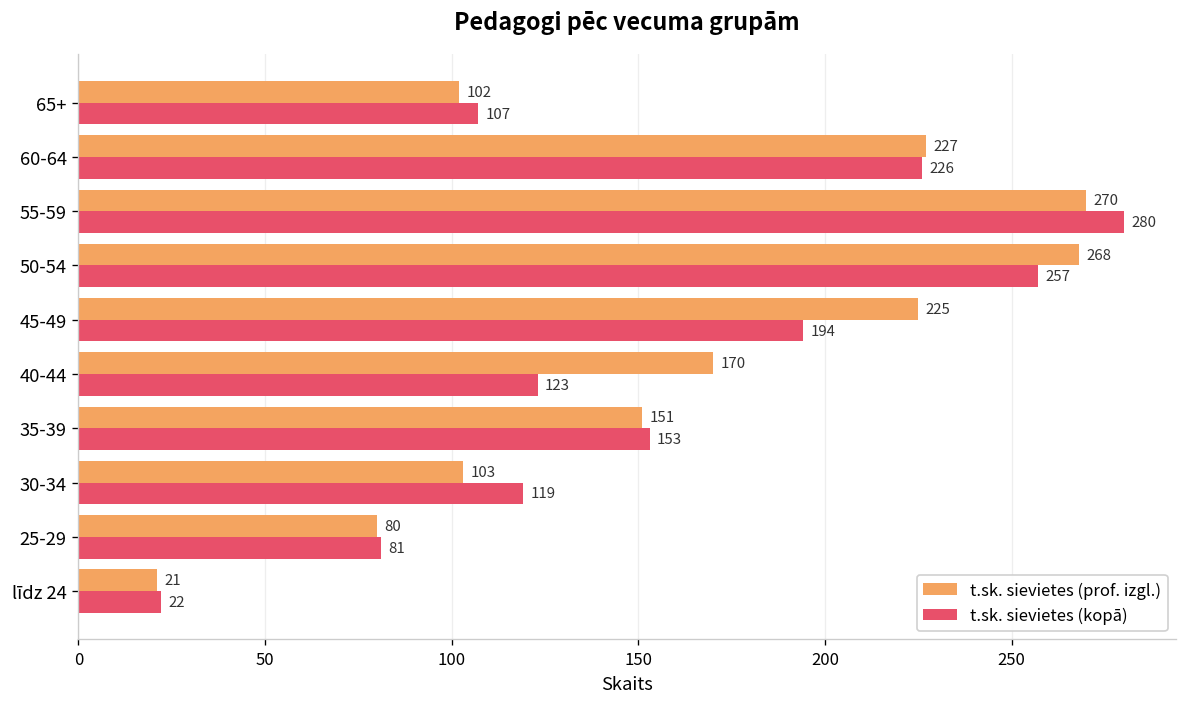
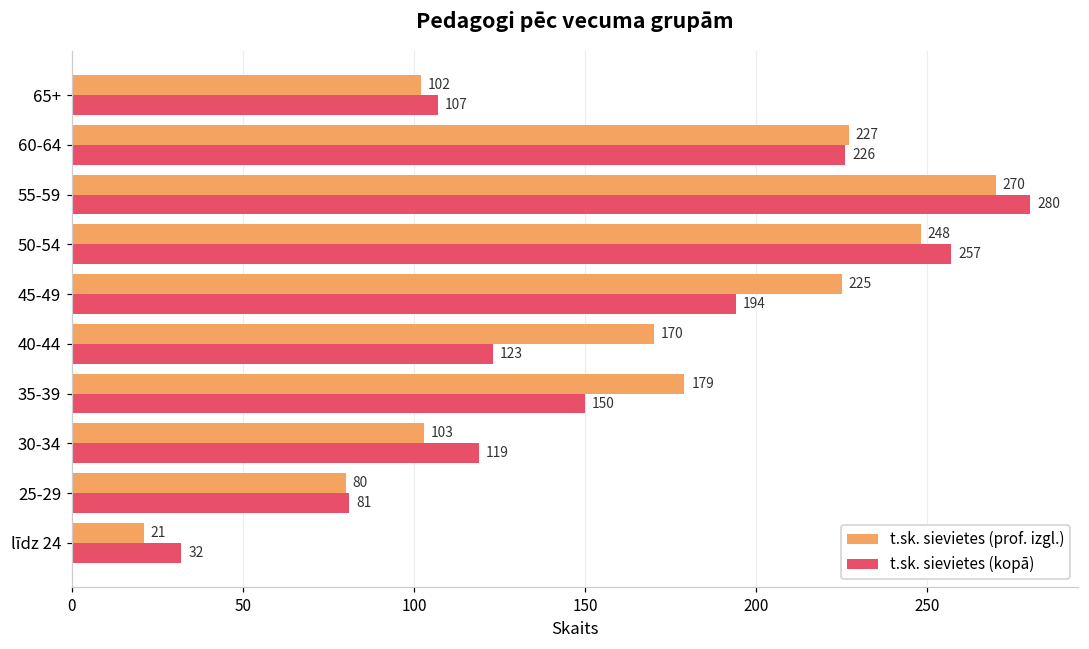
  {
    "t.sk. sievietes (prof. izgl.)": {
      "65+": 102,
      "60-64": 227,
      "55-59": 270,
-     "50-54": 268,
+     "50-54": 248,
      "45-49": 225,
      "40-44": 170,
-     "35-39": 151,
+     "35-39": 179,
      "30-34": 103,
      "25-29": 80,
      "līdz 24": 21
    },
    "t.sk. sievietes (kopā)": {
      "65+": 107,
      "60-64": 226,
      "55-59": 280,
      "50-54": 257,
      "45-49": 194,
      "40-44": 123,
-     "35-39": 153,
+     "35-39": 150,
      "30-34": 119,
      "25-29": 81,
-     "līdz 24": 22
+     "līdz 24": 32
    }
  }
